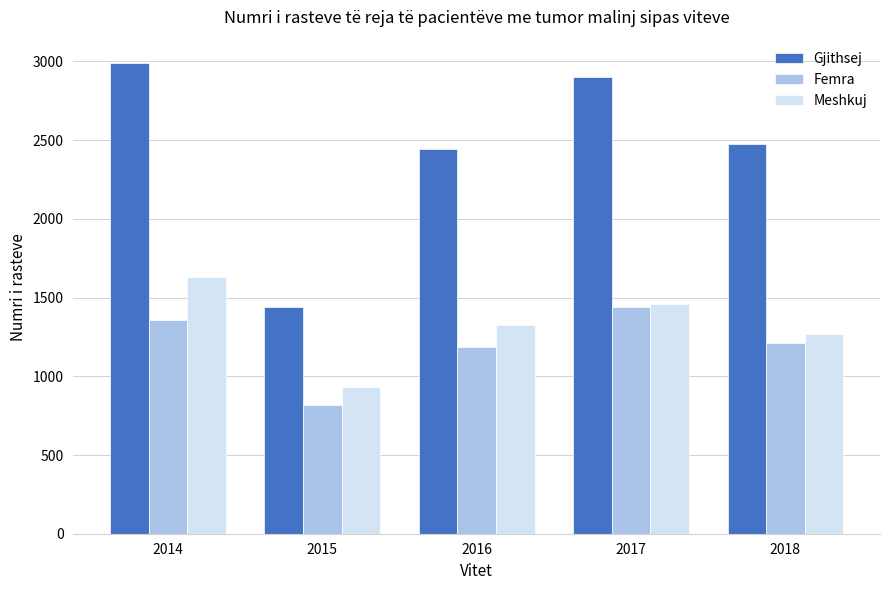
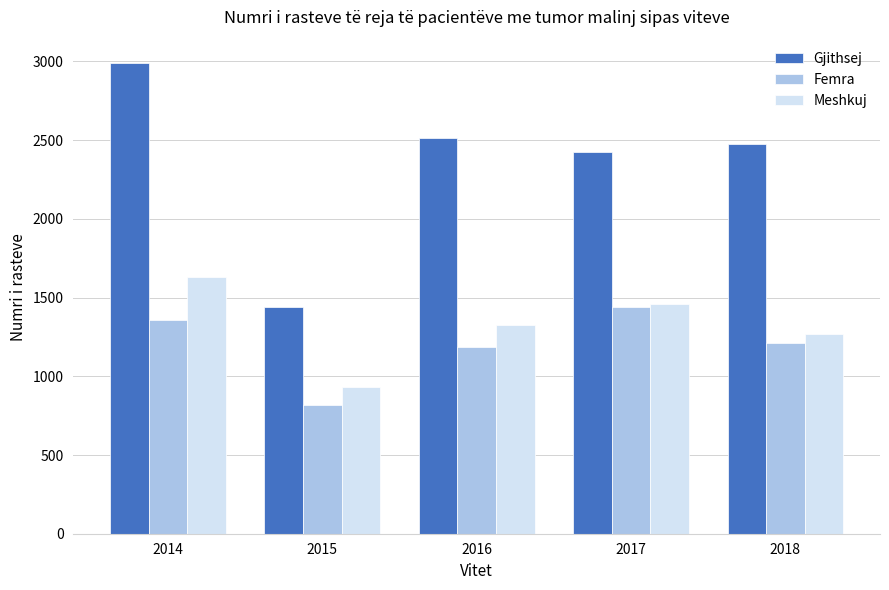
  {
    "Gjithsej": {
      "2014": 2990,
      "2015": 1440,
-     "2016": 2440,
-     "2017": 2900,
+     "2016": 2510,
+     "2017": 2430,
      "2018": 2480
    }
  }
